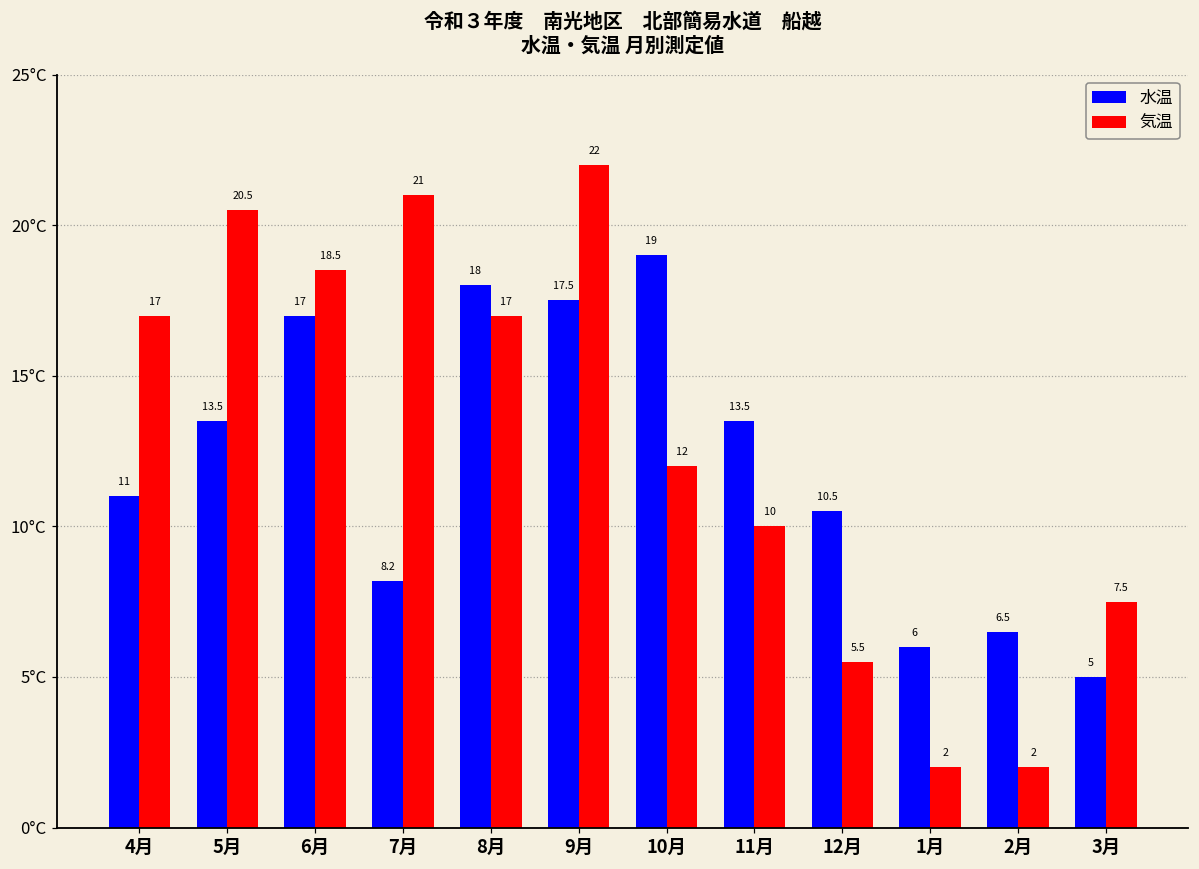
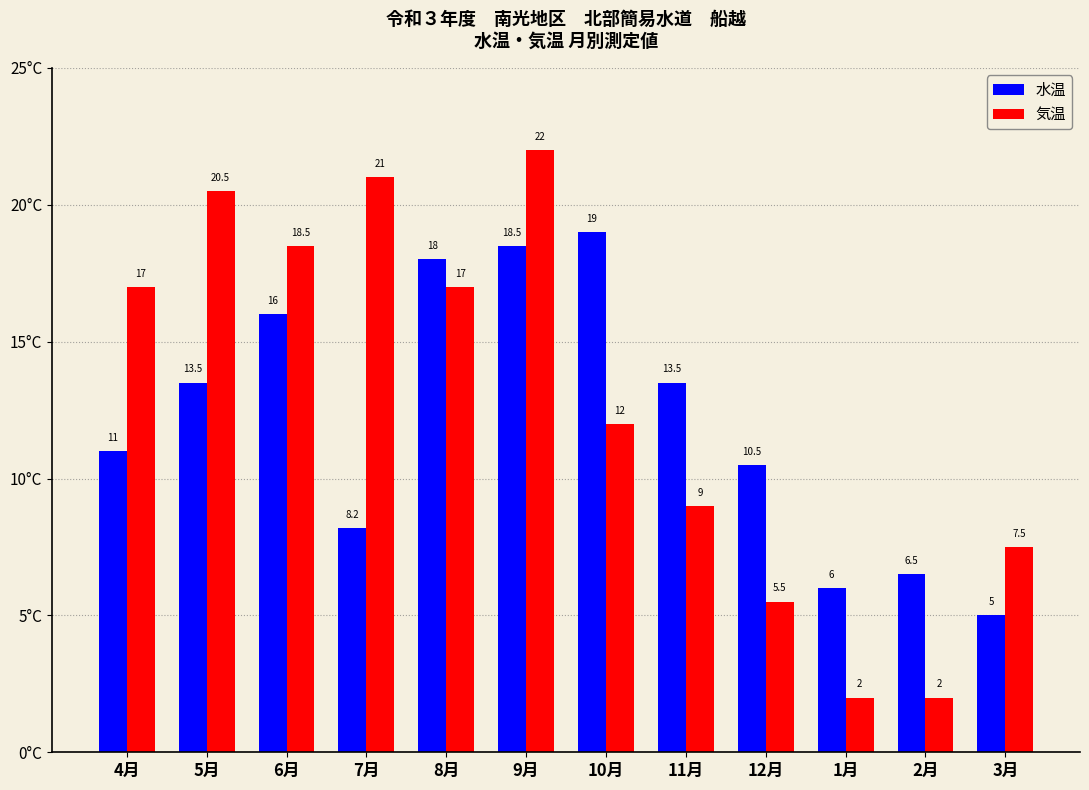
  {
    "水温": {
      "4月": 11,
      "5月": 13.5,
-     "6月": 17,
+     "6月": 16,
      "7月": 8.2,
      "8月": 18,
-     "9月": 17.5,
+     "9月": 18.5,
      "10月": 19,
      "11月": 13.5,
      "12月": 10.5,
      "1月": 6,
      "2月": 6.5,
      "3月": 5
    },
    "気温": {
      "4月": 17,
      "5月": 20.5,
      "6月": 18.5,
      "7月": 21,
      "8月": 17,
      "9月": 22,
      "10月": 12,
-     "11月": 10,
+     "11月": 9,
      "12月": 5.5,
      "1月": 2,
      "2月": 2,
      "3月": 7.5
    }
  }
